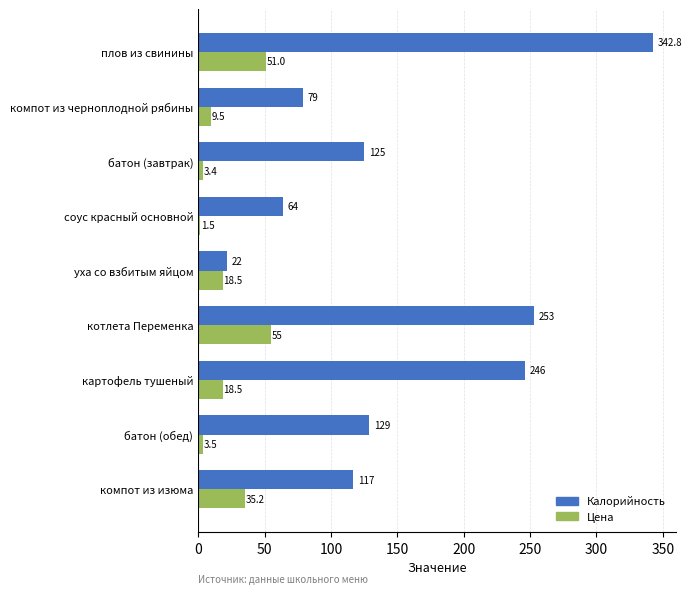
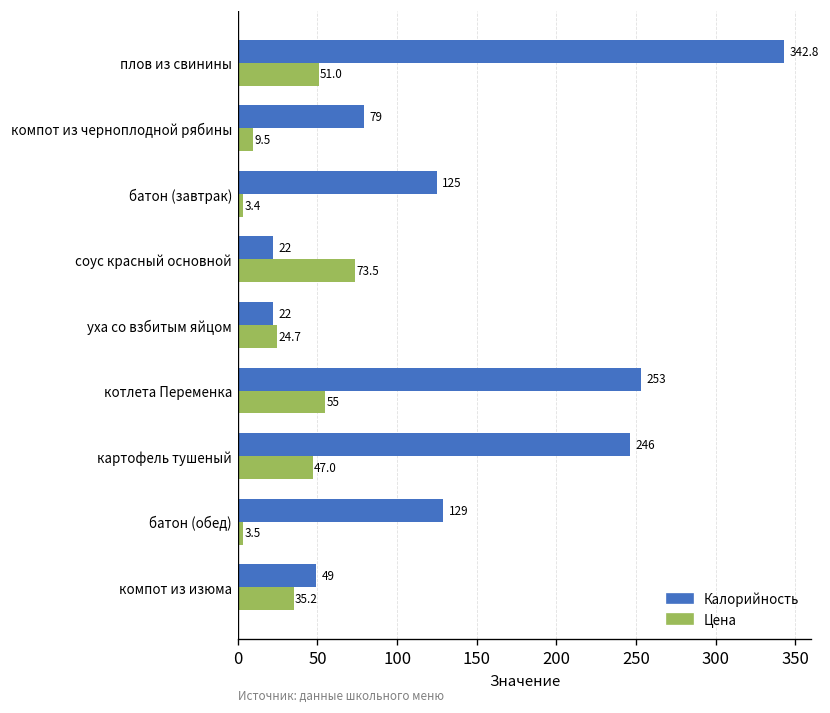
  {
    "Калорийность": {
      "плов из свинины": 342.8,
      "компот из черноплодной рябины": 79,
      "батон (завтрак)": 125,
-     "соус красный основной": 64,
+     "соус красный основной": 22,
      "уха со взбитым яйцом": 22,
      "котлета Переменка": 253,
      "картофель тушеный": 246,
      "батон (обед)": 129,
-     "компот из изюма": 117
+     "компот из изюма": 49
    },
    "Цена": {
      "плов из свинины": 51.0,
      "компот из черноплодной рябины": 9.5,
      "батон (завтрак)": 3.4,
-     "соус красный основной": 1.5,
-     "уха со взбитым яйцом": 18.5,
+     "соус красный основной": 73.5,
+     "уха со взбитым яйцом": 24.7,
      "котлета Переменка": 55,
-     "картофель тушеный": 18.5,
+     "картофель тушеный": 47.0,
      "батон (обед)": 3.5,
      "компот из изюма": 35.2
    }
  }
